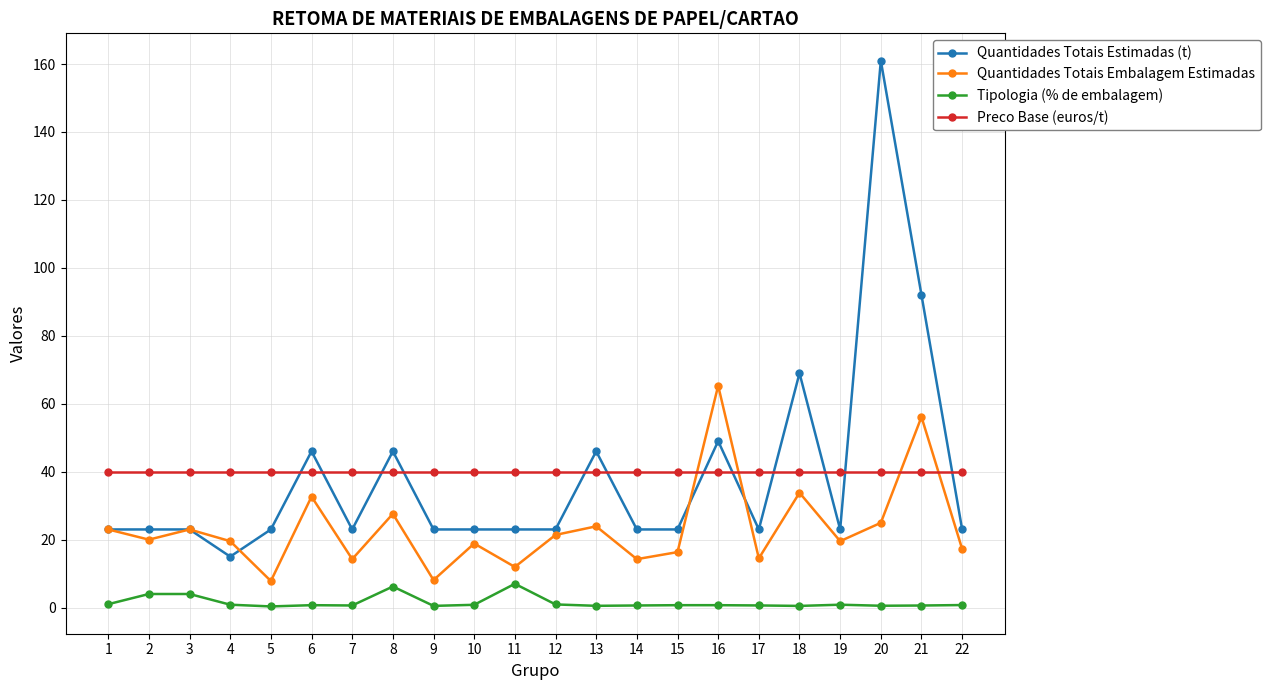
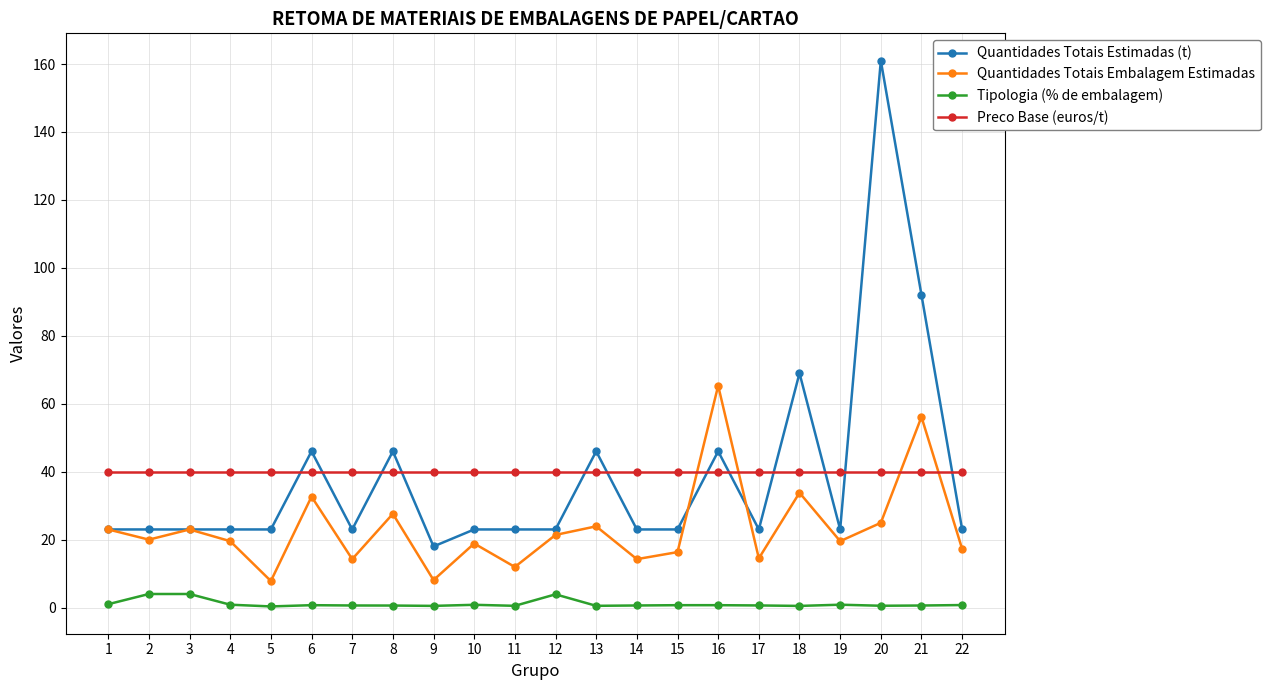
  {
    "Quantidades Totais Estimadas (t)": {
      "2": 23,
-     "4": 15,
+     "4": 23,
      "5": 23,
      "6": 46,
      "7": 23,
      "8": 46,
-     "9": 23,
+     "9": 18,
      "10": 23,
      "11": 23,
      "12": 23,
      "13": 46,
      "14": 23,
      "15": 23,
-     "16": 49,
+     "16": 46,
      "17": 23,
      "18": 69,
      "19": 23,
      "20": 161,
      "21": 92,
      "22": 23
    },
    "Quantidades Totais Embalagem Estimadas": {
      "2": 20,
      "4": 20,
      "5": 8,
      "6": 33,
      "7": 14,
      "8": 28,
      "9": 8,
      "10": 19,
      "11": 12,
      "12": 21,
      "13": 24,
      "14": 14,
      "15": 16,
      "16": 65,
      "17": 14,
      "18": 34,
      "19": 20,
      "20": 25,
      "21": 56,
      "22": 17
    },
    "Tipologia (% de embalagem)": {
      "1": 1,
      "2": 4,
      "3": 4,
      "4": 1,
      "5": 0,
      "6": 1,
      "7": 1,
-     "8": 6,
+     "8": 1,
      "9": 1,
      "10": 1,
-     "11": 7,
-     "12": 1,
+     "11": 1,
+     "12": 4,
      "13": 1,
      "14": 1,
      "15": 1,
      "16": 1,
      "17": 1,
      "18": 0,
      "19": 1,
      "20": 1,
      "21": 1,
      "22": 1
    },
    "Preco Base (euros/t)": {
      "1": 40,
      "2": 40,
      "3": 40,
      "4": 40,
      "5": 40,
      "6": 40,
      "7": 40,
      "8": 40,
      "9": 40,
      "10": 40,
      "11": 40,
      "12": 40,
      "13": 40,
      "14": 40,
      "15": 40,
      "16": 40,
      "17": 40,
      "18": 40,
      "19": 40,
      "20": 40,
      "21": 40,
      "22": 40
    }
  }
